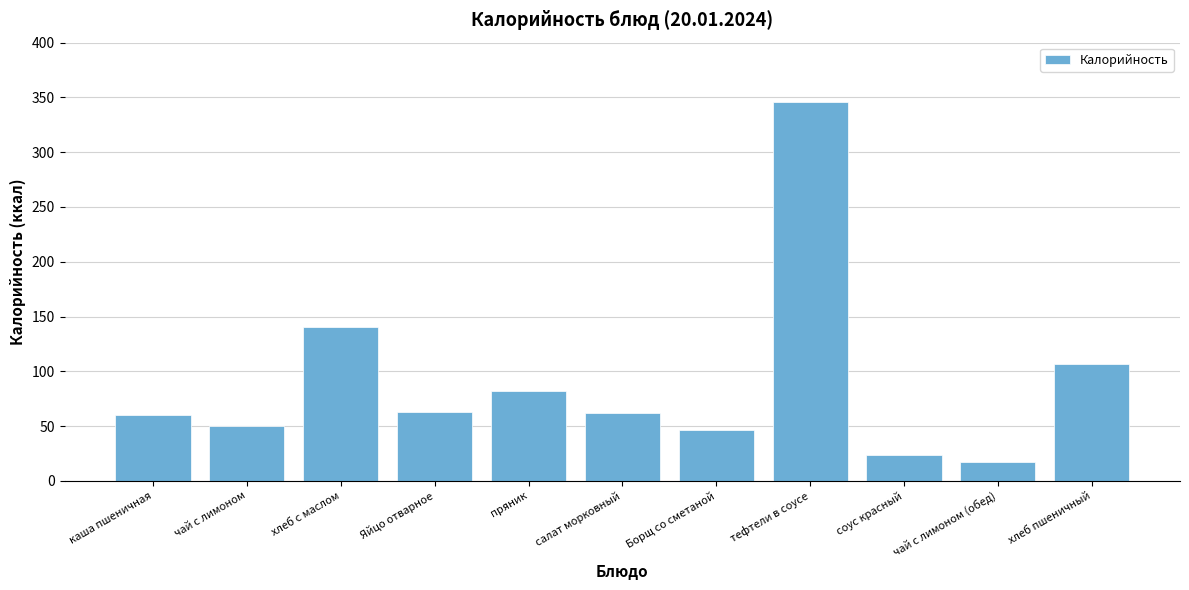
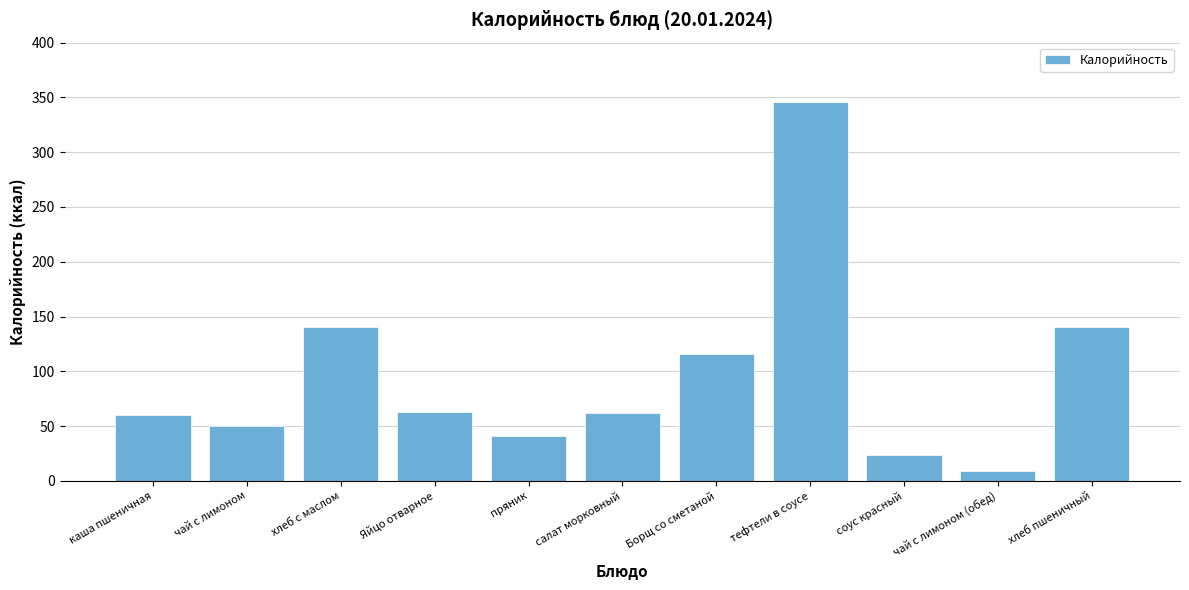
  {
    "каша пшеничная": 60,
    "чай с лимоном": 50,
    "хлеб с маслом": 140,
    "Яйцо отварное": 63,
-   "пряник": 82,
+   "пряник": 41,
    "салат морковный": 62,
-   "Борщ со сметаной": 46,
+   "Борщ со сметаной": 116,
    "тефтели в соусе": 346,
    "соус красный": 24,
-   "чай с лимоном (обед)": 17,
-   "хлеб пшеничный": 107
+   "чай с лимоном (обед)": 9,
+   "хлеб пшеничный": 140
  }
